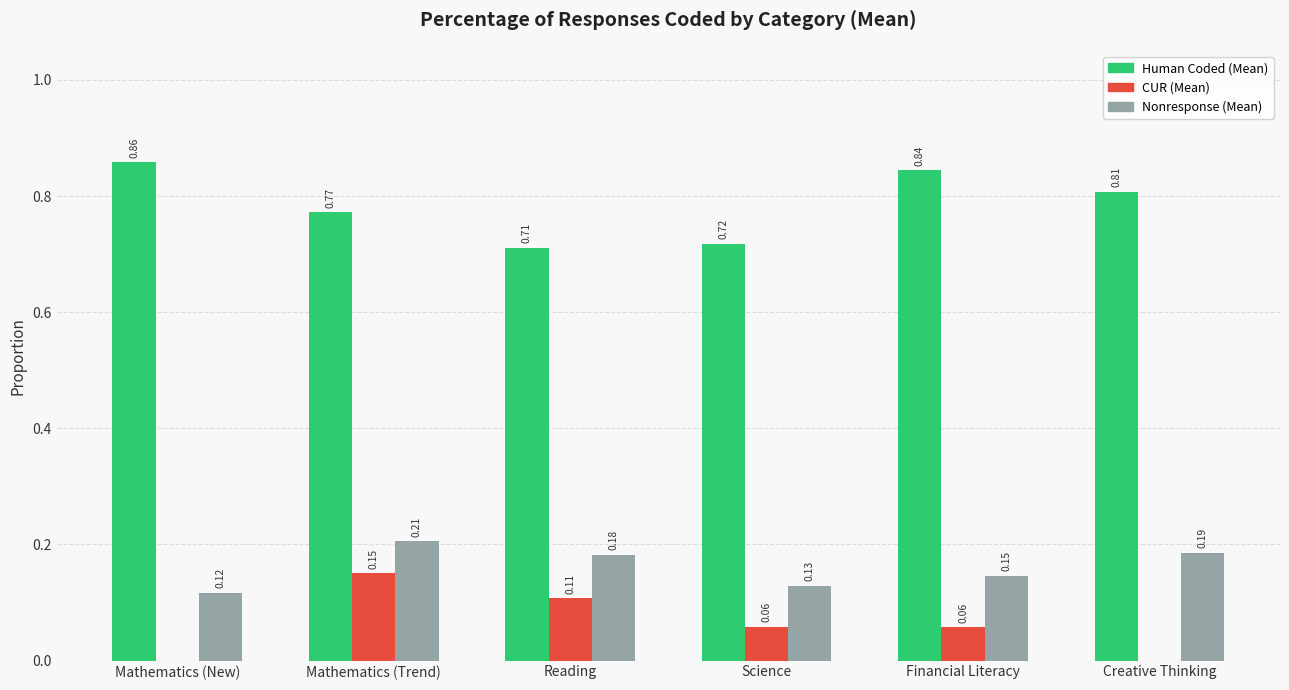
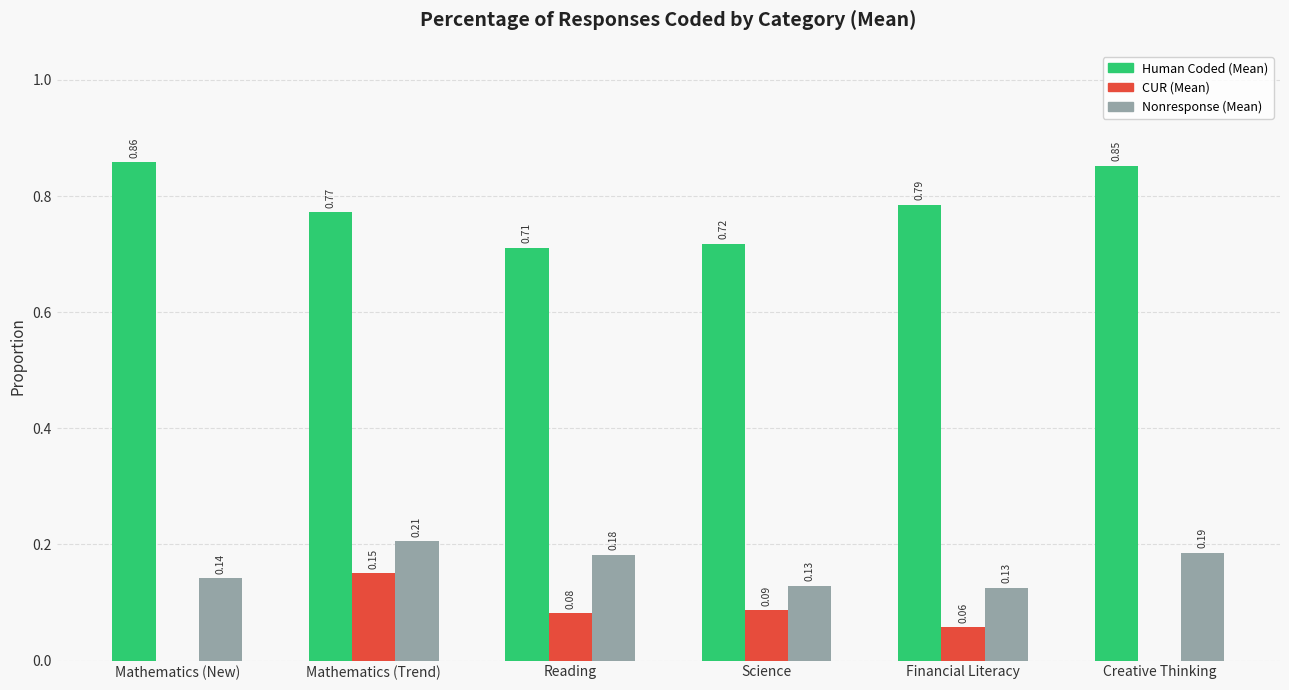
  {
    "Human Coded (Mean)": {
      "Mathematics (New)": 0.86,
      "Mathematics (Trend)": 0.77,
      "Reading": 0.71,
      "Science": 0.72,
-     "Financial Literacy": 0.84,
-     "Creative Thinking": 0.81
+     "Financial Literacy": 0.79,
+     "Creative Thinking": 0.85
    },
    "CUR (Mean)": {
      "Mathematics (Trend)": 0.15,
-     "Reading": 0.11,
-     "Science": 0.06,
+     "Reading": 0.08,
+     "Science": 0.09,
      "Financial Literacy": 0.06
    },
    "Nonresponse (Mean)": {
-     "Mathematics (New)": 0.12,
+     "Mathematics (New)": 0.14,
      "Mathematics (Trend)": 0.21,
      "Reading": 0.18,
      "Science": 0.13,
-     "Financial Literacy": 0.15,
+     "Financial Literacy": 0.13,
      "Creative Thinking": 0.19
    }
  }
